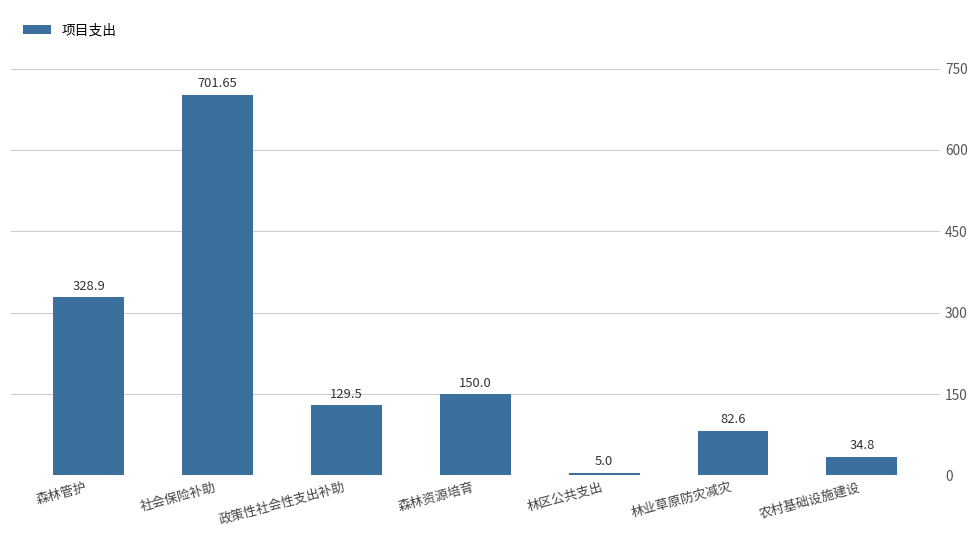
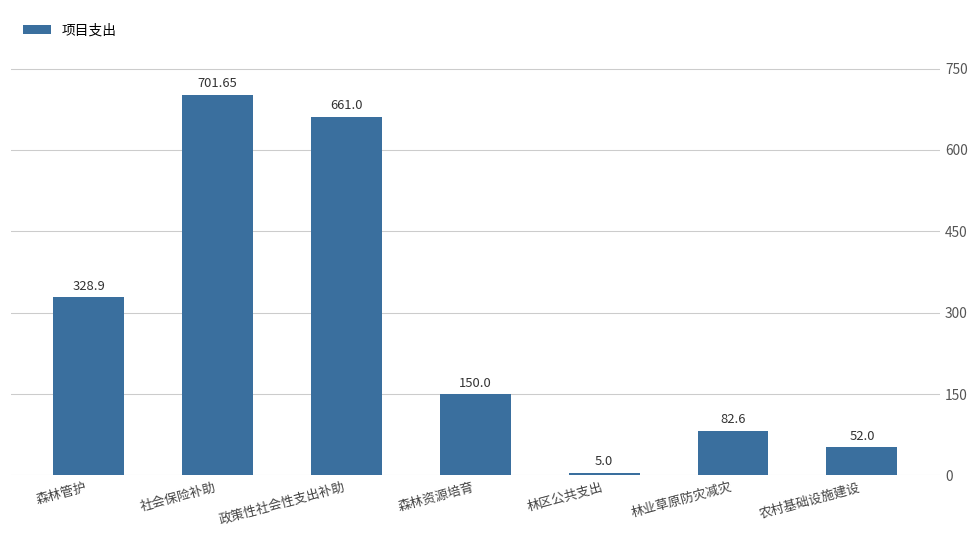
  {
    "森林管护": 328.9,
    "社会保险补助": 701.65,
-   "政策性社会性支出补助": 129.5,
+   "政策性社会性支出补助": 661.0,
    "森林资源培育": 150.0,
    "林区公共支出": 5.0,
    "林业草原防灾减灾": 82.6,
-   "农村基础设施建设": 34.8
+   "农村基础设施建设": 52.0
  }
